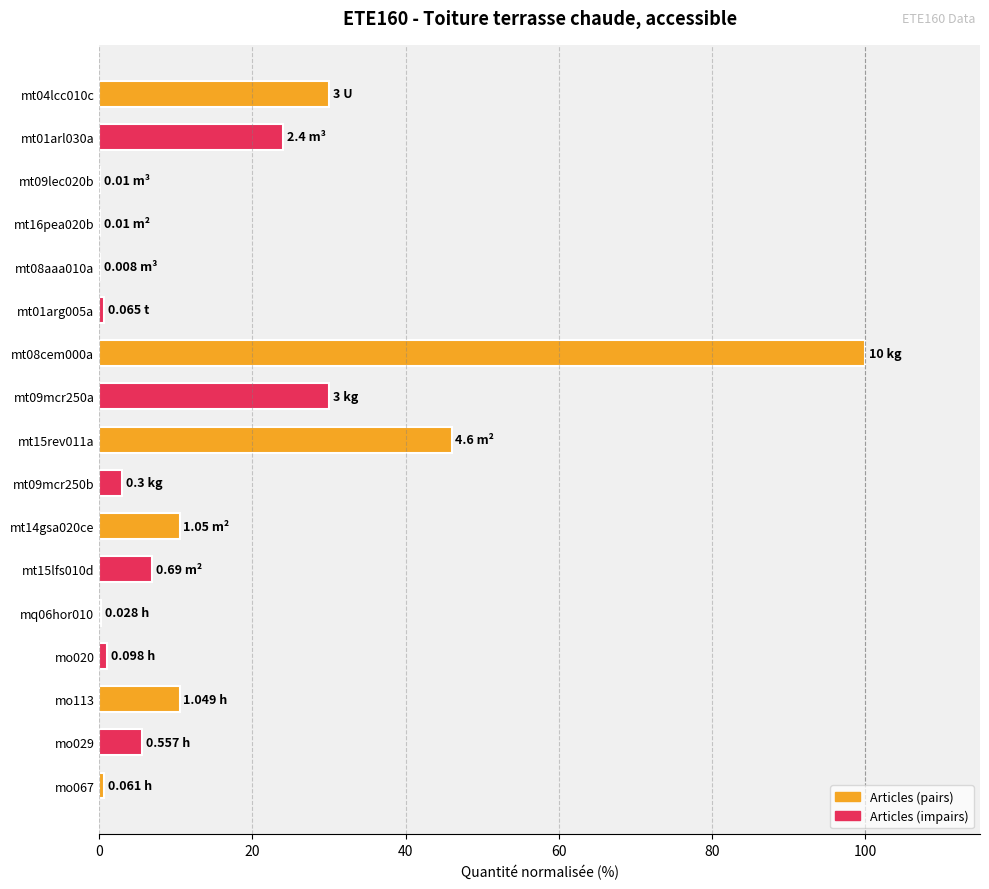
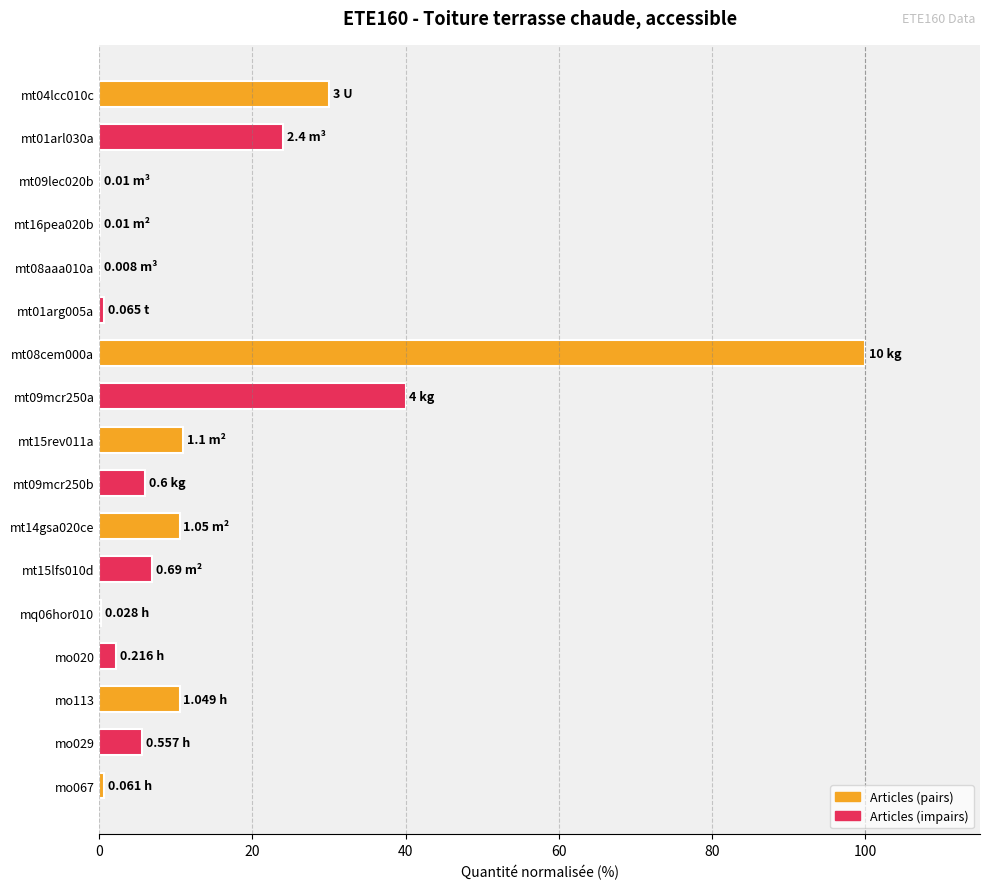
  {
-   "mt09mcr250a": 3,
-   "mt15rev011a": 4.6,
-   "mt09mcr250b": 0.3,
-   "mo020": 0.098
+   "mt09mcr250a": 4,
+   "mt15rev011a": 1.1,
+   "mt09mcr250b": 0.6,
+   "mo020": 0.216
  }
